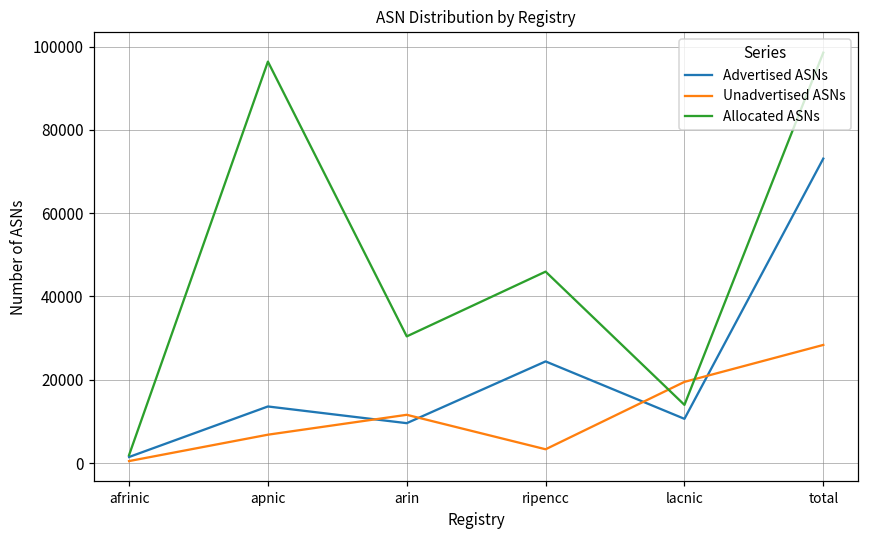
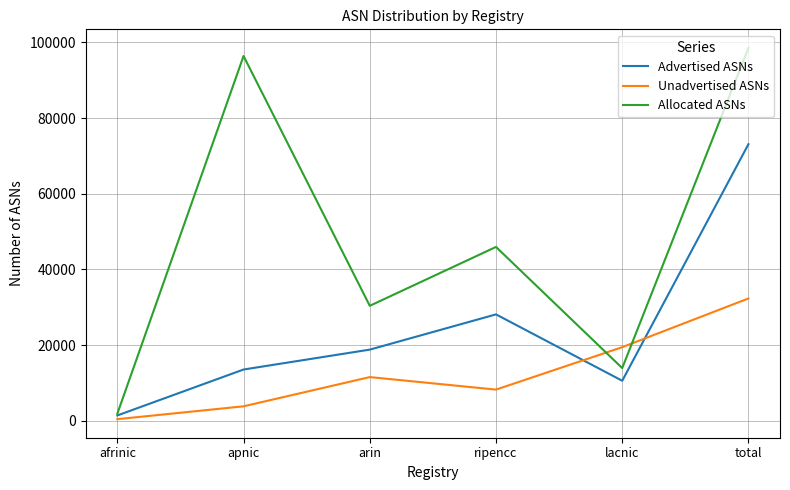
  {
    "Advertised ASNs": {
      "apnic": 14000,
-     "arin": 10000,
-     "ripencc": 24000,
+     "arin": 19000,
+     "ripencc": 28000,
      "lacnic": 11000,
      "total": 73000
    },
    "Unadvertised ASNs": {
      "afrinic": 0,
-     "apnic": 7000,
+     "apnic": 4000,
      "arin": 12000,
-     "ripencc": 3000,
+     "ripencc": 8000,
      "lacnic": 19000,
-     "total": 28000
+     "total": 32000
    },
    "Allocated ASNs": {
      "apnic": 96000,
      "arin": 30000,
      "ripencc": 46000,
      "lacnic": 14000
    }
  }
